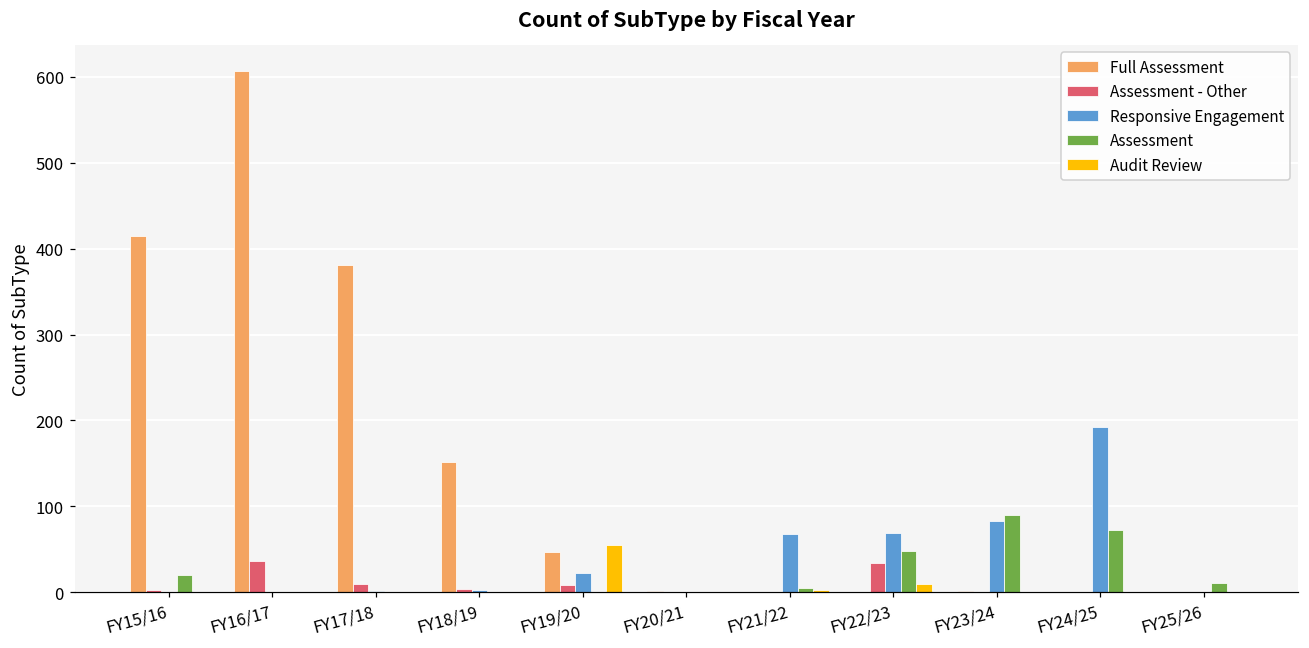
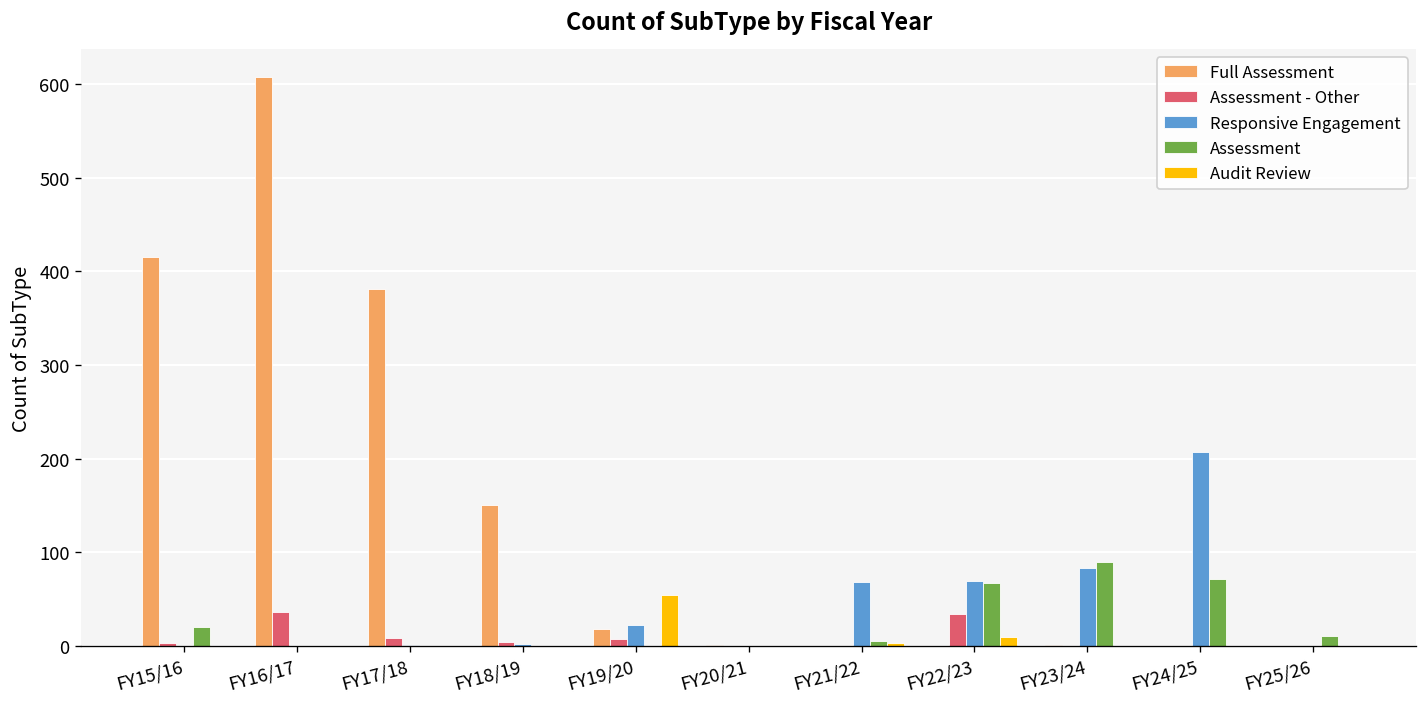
  {
    "Full Assessment": {
      "FY15/16": 420,
      "FY16/17": 610,
      "FY17/18": 380,
      "FY18/19": 150,
-     "FY19/20": 50,
+     "FY19/20": 20,
      "FY21/22": 0,
      "FY22/23": 0,
      "FY24/25": 0,
      "FY25/26": 0
    },
    "Assessment - Other": {
      "FY16/17": 40,
      "FY17/18": 10,
      "FY18/19": 0,
      "FY19/20": 10,
      "FY20/21": 0,
      "FY21/22": 0,
      "FY22/23": 30,
      "FY23/24": 0,
      "FY24/25": 0,
      "FY25/26": 0
    },
    "Responsive Engagement": {
      "FY15/16": 0,
      "FY16/17": 0,
      "FY19/20": 20,
      "FY20/21": 0,
      "FY21/22": 70,
      "FY22/23": 70,
      "FY23/24": 80,
-     "FY24/25": 190,
+     "FY24/25": 210,
      "FY25/26": 0
    },
    "Assessment": {
      "FY15/16": 20,
      "FY16/17": 0,
      "FY17/18": 0,
      "FY18/19": 0,
      "FY19/20": 0,
      "FY20/21": 0,
      "FY21/22": 10,
-     "FY22/23": 50,
+     "FY22/23": 70,
      "FY23/24": 90,
      "FY24/25": 70,
      "FY25/26": 10
    },
    "Audit Review": {
      "FY15/16": 0,
      "FY16/17": 0,
      "FY17/18": 0,
      "FY18/19": 0,
      "FY19/20": 60,
      "FY20/21": 0,
      "FY22/23": 10,
      "FY23/24": 0,
      "FY24/25": 0,
      "FY25/26": 0
    }
  }
